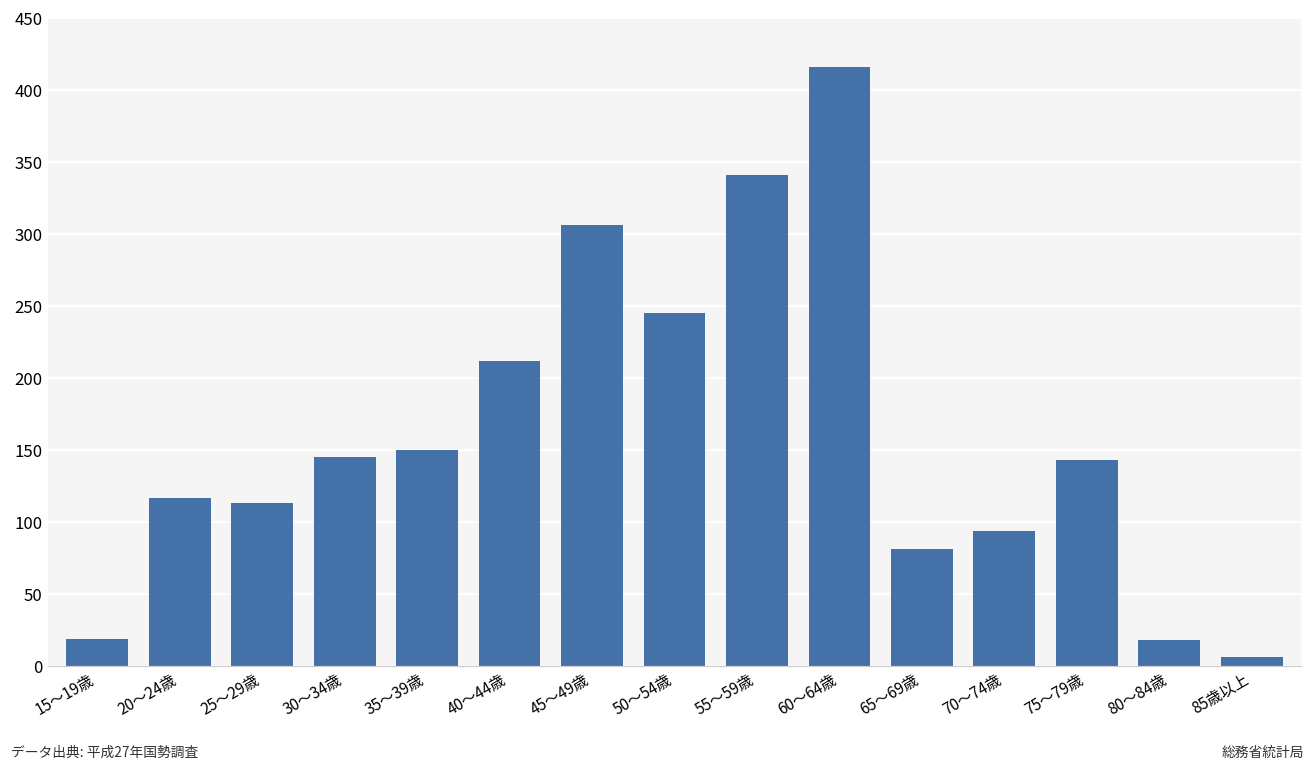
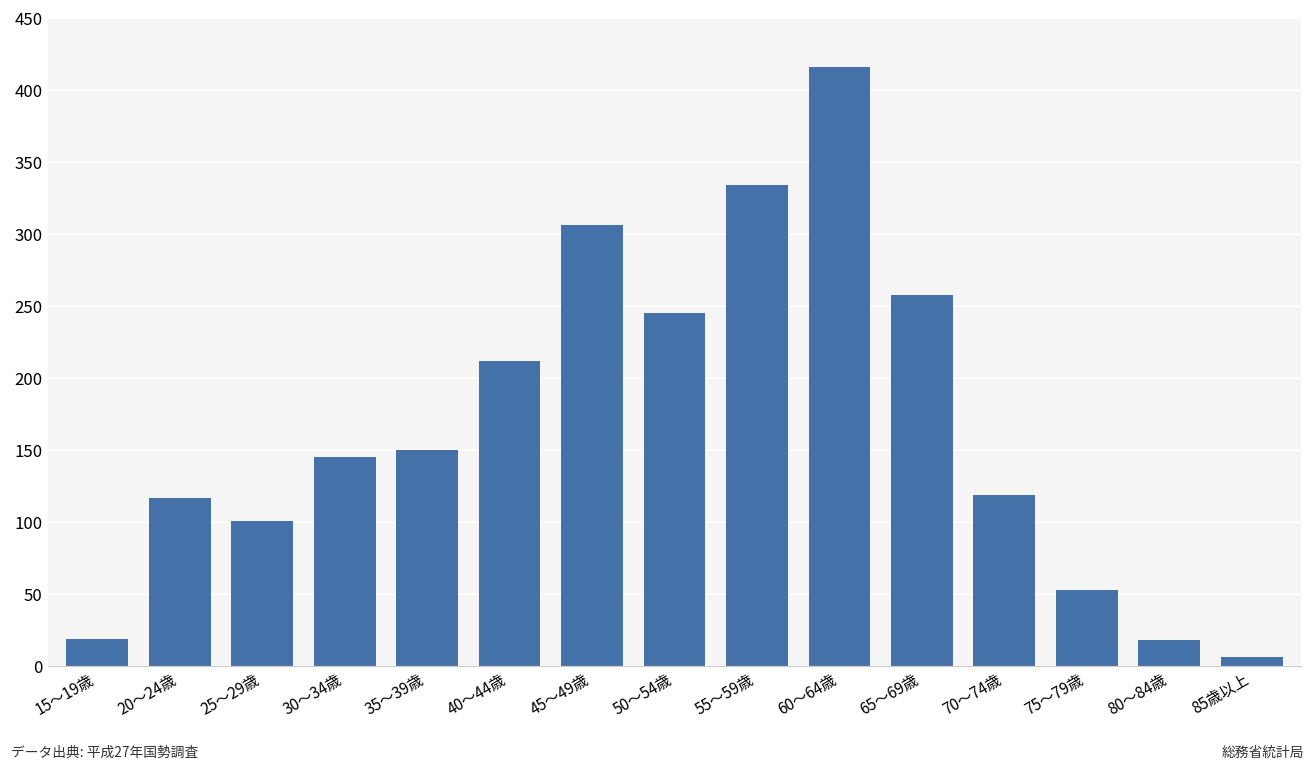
  {
    "15～19歳": 19,
    "20～24歳": 117,
-   "25～29歳": 113,
+   "25～29歳": 101,
    "30～34歳": 145,
    "35～39歳": 150,
    "40～44歳": 212,
    "45～49歳": 306,
    "50～54歳": 245,
-   "55～59歳": 341,
+   "55～59歳": 334,
    "60～64歳": 416,
-   "65～69歳": 81,
-   "70～74歳": 94,
-   "75～79歳": 143,
+   "65～69歳": 258,
+   "70～74歳": 119,
+   "75～79歳": 53,
    "80～84歳": 18,
    "85歳以上": 6
  }
